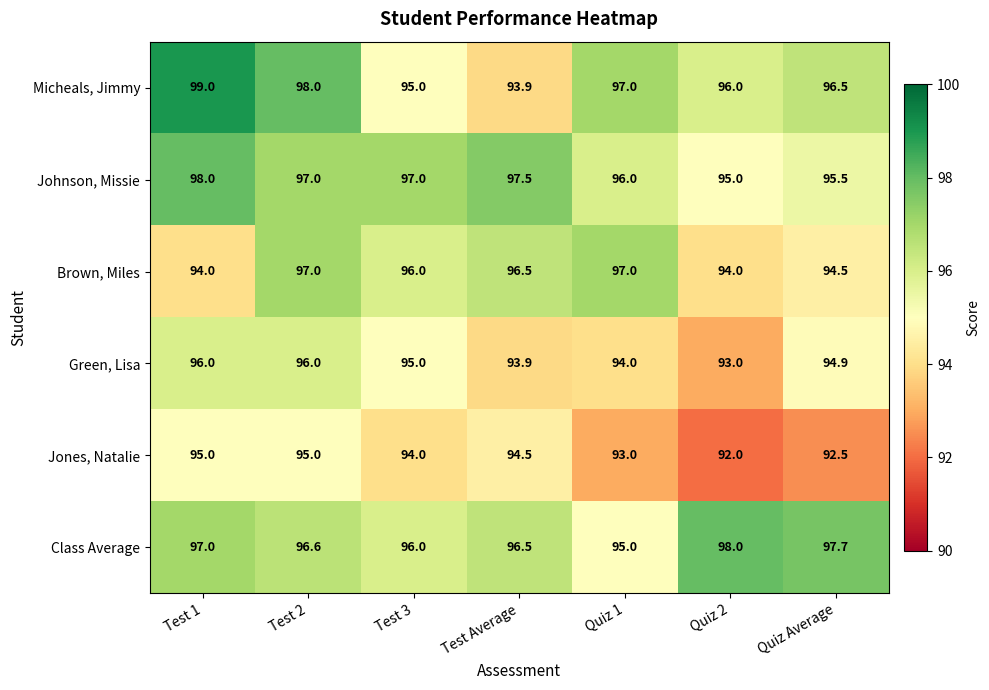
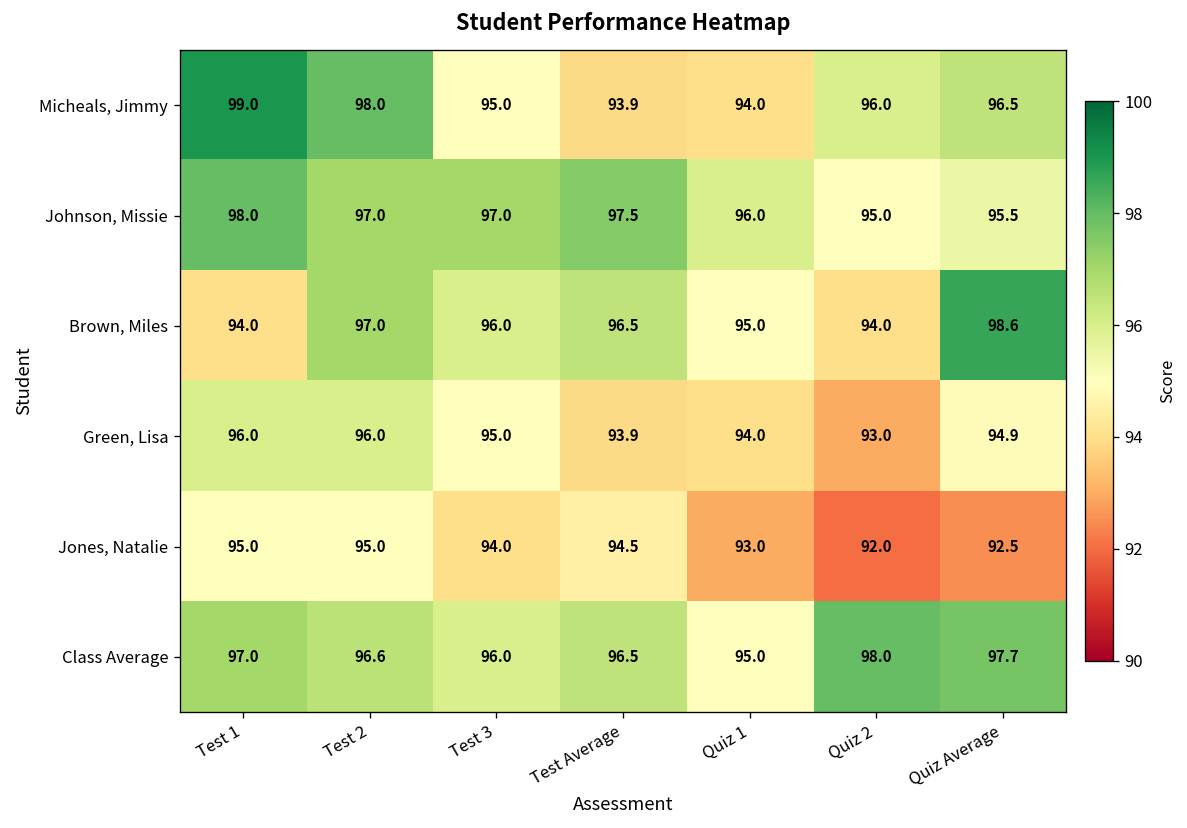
  {
    "Micheals, Jimmy": {
      "Test 1": 99.0,
      "Test 2": 98.0,
      "Test 3": 95.0,
      "Test Average": 93.9,
-     "Quiz 1": 97.0,
+     "Quiz 1": 94.0,
      "Quiz 2": 96.0,
      "Quiz Average": 96.5
    },
    "Johnson, Missie": {
      "Test 1": 98.0,
      "Test 2": 97.0,
      "Test 3": 97.0,
      "Test Average": 97.5,
      "Quiz 1": 96.0,
      "Quiz 2": 95.0,
      "Quiz Average": 95.5
    },
    "Brown, Miles": {
      "Test 1": 94.0,
      "Test 2": 97.0,
      "Test 3": 96.0,
      "Test Average": 96.5,
-     "Quiz 1": 97.0,
+     "Quiz 1": 95.0,
      "Quiz 2": 94.0,
-     "Quiz Average": 94.5
+     "Quiz Average": 98.6
    },
    "Green, Lisa": {
      "Test 1": 96.0,
      "Test 2": 96.0,
      "Test 3": 95.0,
      "Test Average": 93.9,
      "Quiz 1": 94.0,
      "Quiz 2": 93.0,
      "Quiz Average": 94.9
    },
    "Jones, Natalie": {
      "Test 1": 95.0,
      "Test 2": 95.0,
      "Test 3": 94.0,
      "Test Average": 94.5,
      "Quiz 1": 93.0,
      "Quiz 2": 92.0,
      "Quiz Average": 92.5
    },
    "Class Average": {
      "Test 1": 97.0,
      "Test 2": 96.6,
      "Test 3": 96.0,
      "Test Average": 96.5,
      "Quiz 1": 95.0,
      "Quiz 2": 98.0,
      "Quiz Average": 97.7
    }
  }
